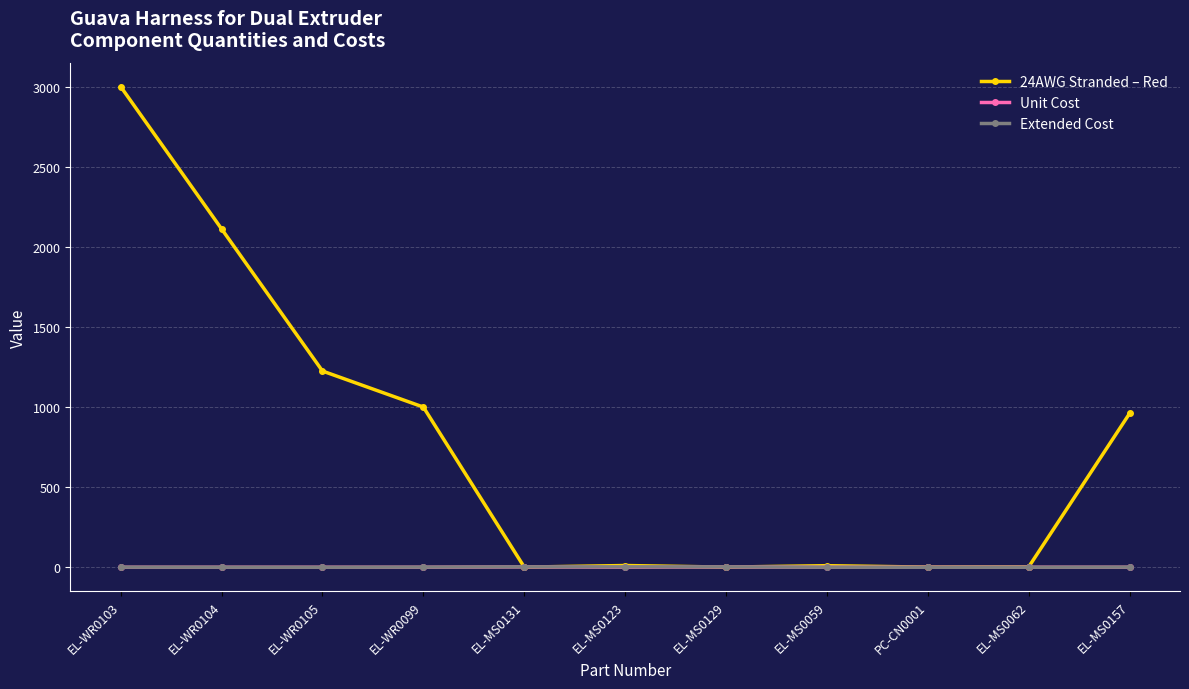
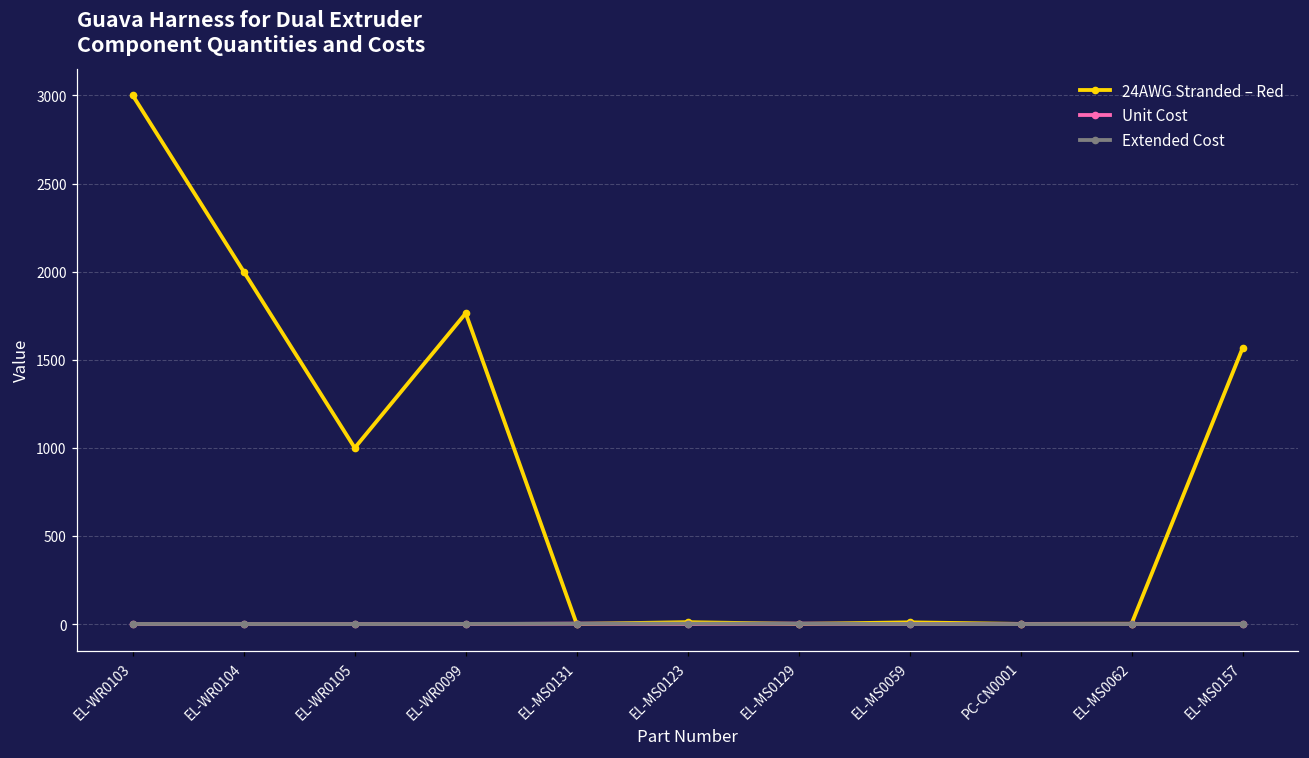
  {
    "24AWG Stranded – Red": {
      "EL-WR0103": 3000,
-     "EL-WR0104": 2110,
-     "EL-WR0105": 1230,
-     "EL-WR0099": 1000,
-     "EL-MS0157": 960
+     "EL-WR0104": 2000,
+     "EL-WR0105": 1000,
+     "EL-WR0099": 1760,
+     "EL-MS0157": 1570
    },
    "Extended Cost": {
      "EL-WR0103": 0,
      "EL-WR0104": 0,
      "EL-WR0105": 0,
      "EL-WR0099": 0,
      "EL-MS0157": 0
    }
  }
